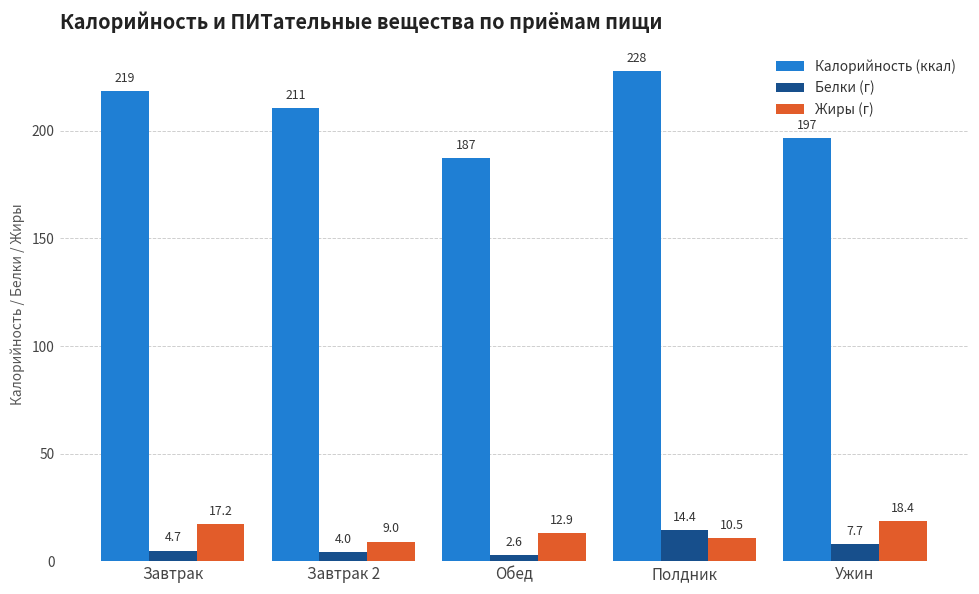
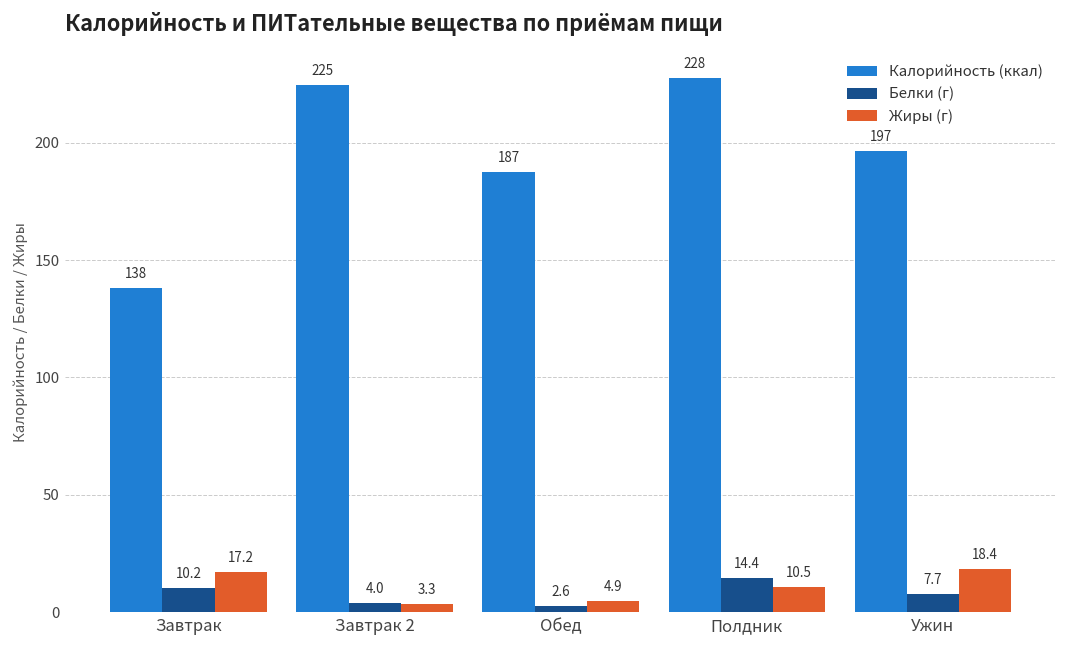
  {
    "Калорийность (ккал)": {
-     "Завтрак": 219,
-     "Завтрак 2": 211,
+     "Завтрак": 138,
+     "Завтрак 2": 225,
      "Обед": 187,
      "Полдник": 228,
      "Ужин": 197
    },
    "Белки (г)": {
-     "Завтрак": 4.7,
+     "Завтрак": 10.2,
      "Завтрак 2": 4.0,
      "Обед": 2.6,
      "Полдник": 14.4,
      "Ужин": 7.7
    },
    "Жиры (г)": {
      "Завтрак": 17.2,
-     "Завтрак 2": 9.0,
-     "Обед": 12.9,
+     "Завтрак 2": 3.3,
+     "Обед": 4.9,
      "Полдник": 10.5,
      "Ужин": 18.4
    }
  }
